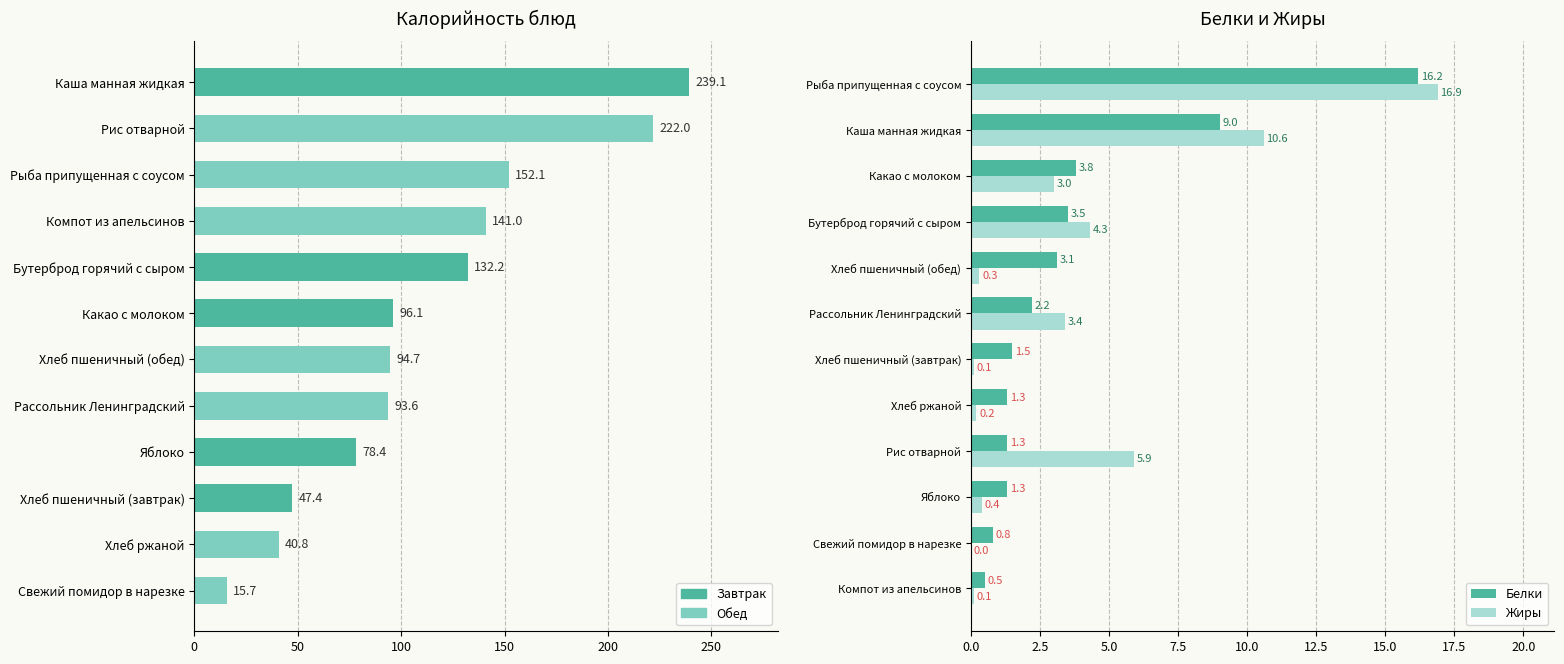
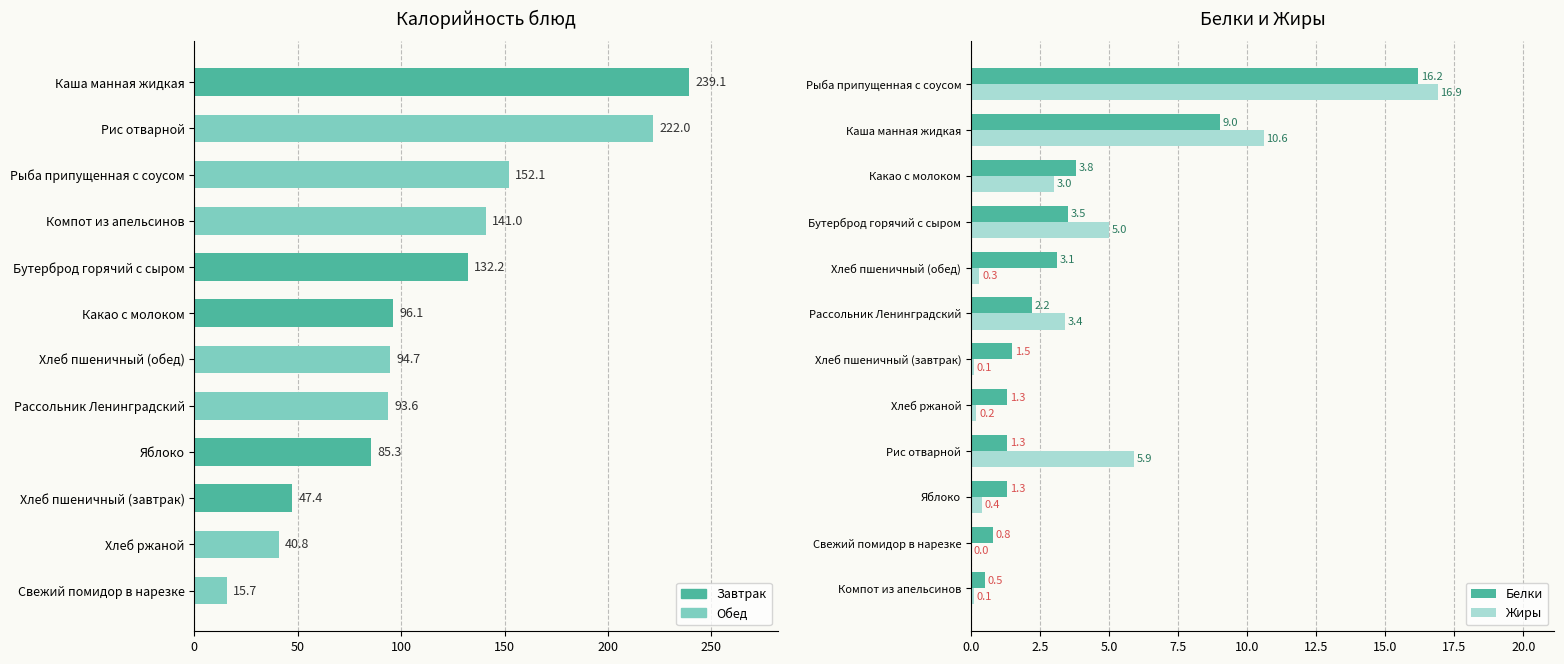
  {
    "Калорийность блюд": {
      "Каша манная жидкая": 239.1,
      "Рис отварной": 222.0,
      "Рыба припущенная с соусом": 152.1,
      "Компот из апельсинов": 141.0,
      "Бутерброд горячий с сыром": 132.2,
      "Какао с молоком": 96.1,
      "Хлеб пшеничный (обед)": 94.7,
      "Рассольник Ленинградский": 93.6,
-     "Яблоко": 78.4,
+     "Яблоко": 85.3,
      "Хлеб пшеничный (завтрак)": 47.4,
      "Хлеб ржаной": 40.8,
      "Свежий помидор в нарезке": 15.7
    },
    "Белки и Жиры": {
      "Белки": {
        "Рыба припущенная с соусом": 16.2,
        "Каша манная жидкая": 9.0,
        "Какао с молоком": 3.8,
        "Бутерброд горячий с сыром": 3.5,
        "Хлеб пшеничный (обед)": 3.1,
        "Рассольник Ленинградский": 2.2,
        "Хлеб пшеничный (завтрак)": 1.5,
        "Хлеб ржаной": 1.3,
        "Рис отварной": 1.3,
        "Яблоко": 1.3,
        "Свежий помидор в нарезке": 0.8,
        "Компот из апельсинов": 0.5
      },
      "Жиры": {
        "Рыба припущенная с соусом": 16.9,
        "Каша манная жидкая": 10.6,
        "Какао с молоком": 3.0,
-       "Бутерброд горячий с сыром": 4.3,
+       "Бутерброд горячий с сыром": 5.0,
        "Хлеб пшеничный (обед)": 0.3,
        "Рассольник Ленинградский": 3.4,
        "Хлеб пшеничный (завтрак)": 0.1,
        "Хлеб ржаной": 0.2,
        "Рис отварной": 5.9,
        "Яблоко": 0.4,
        "Свежий помидор в нарезке": 0.0,
        "Компот из апельсинов": 0.1
      }
    }
  }
